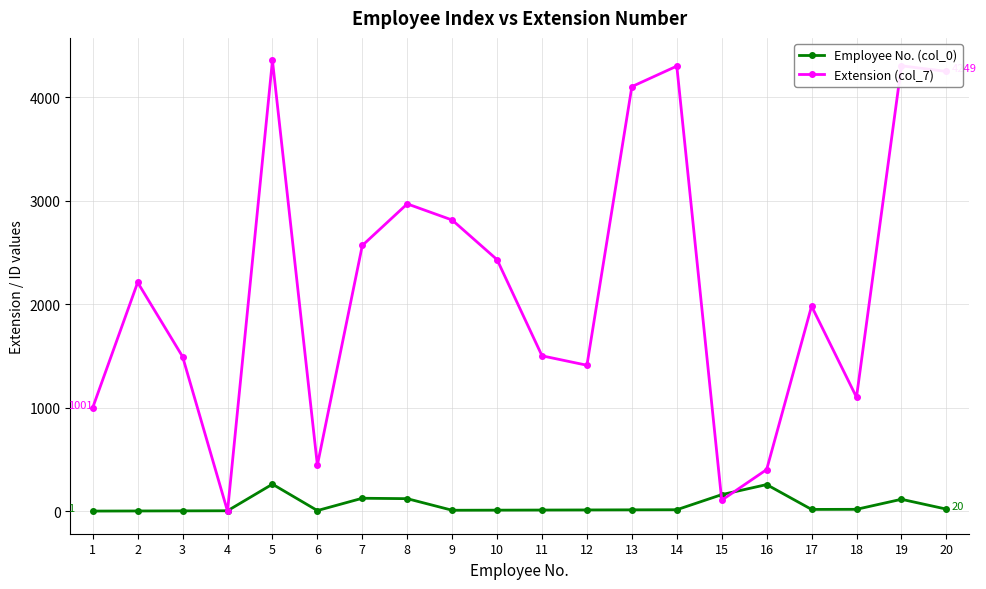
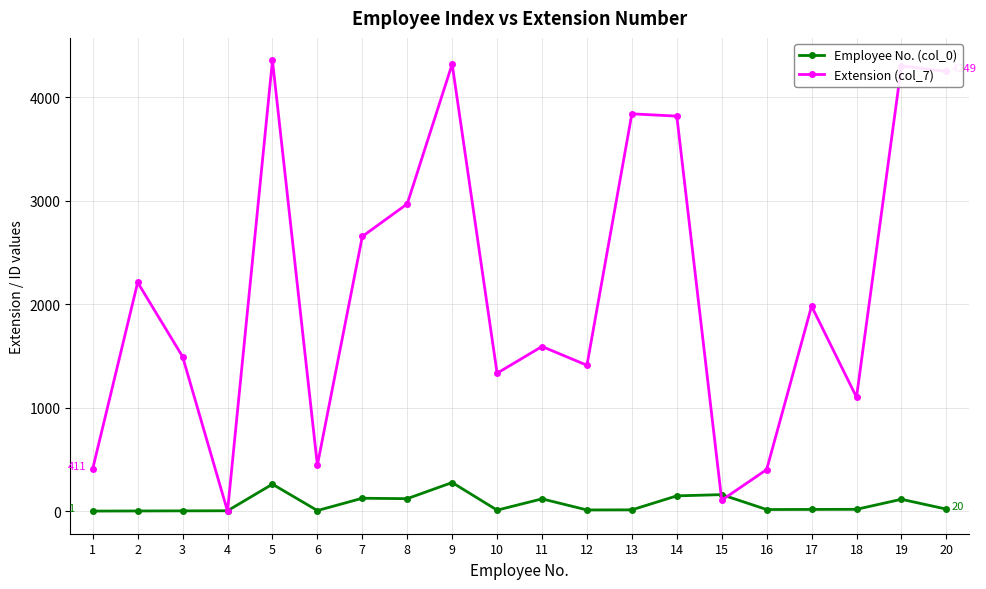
  {
    "Employee No. (col_0)": {
      "2": 0,
      "3": 0,
      "5": 260,
      "6": 10,
      "7": 130,
      "8": 120,
-     "9": 10,
+     "9": 280,
      "10": 10,
-     "11": 10,
+     "11": 120,
      "12": 10,
      "13": 10,
-     "14": 10,
+     "14": 150,
      "15": 160,
-     "16": 260,
+     "16": 20,
      "17": 20,
      "18": 20,
      "19": 120
    },
    "Extension (col_7)": {
-     "1": 1001,
-     "7": 2570,
-     "9": 2810,
-     "10": 2430,
-     "11": 1500,
-     "13": 4100,
-     "14": 4300
+     "1": 411,
+     "7": 2650,
+     "9": 4320,
+     "10": 1330,
+     "11": 1590,
+     "13": 3840,
+     "14": 3820
    }
  }
